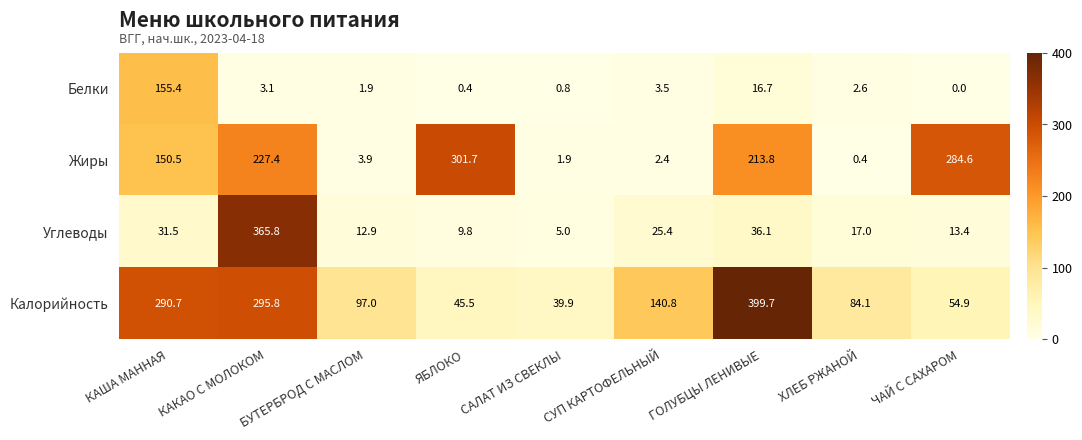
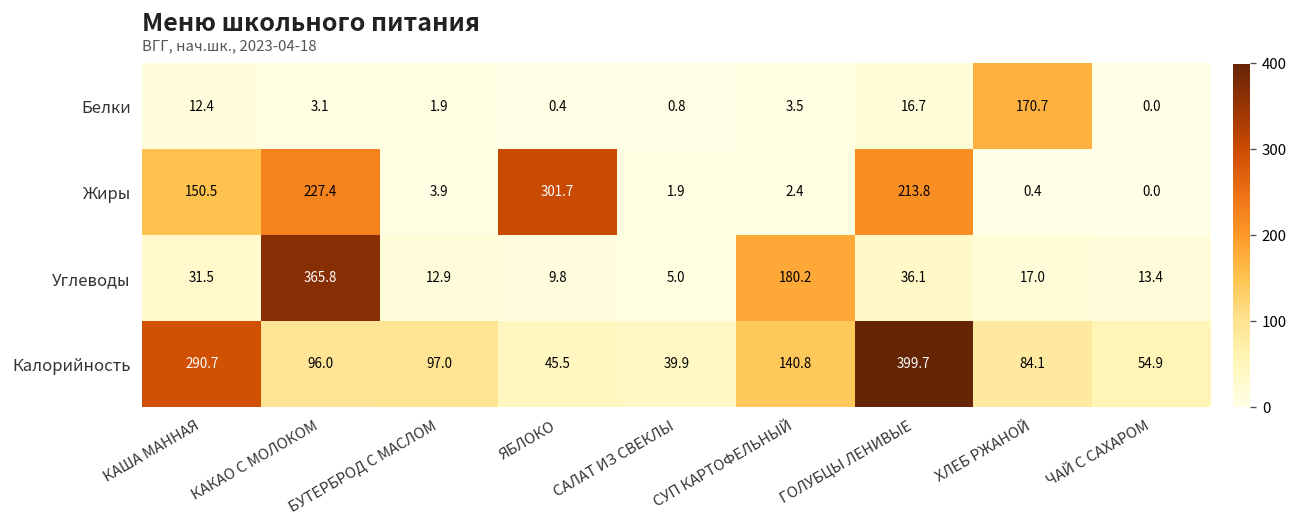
  {
    "Белки": {
-     "КАША МАННАЯ": 155.4,
+     "КАША МАННАЯ": 12.4,
      "КАКАО С МОЛОКОМ": 3.1,
      "БУТЕРБРОД С МАСЛОМ": 1.9,
      "ЯБЛОКО": 0.4,
      "САЛАТ ИЗ СВЕКЛЫ": 0.8,
      "СУП КАРТОФЕЛЬНЫЙ": 3.5,
      "ГОЛУБЦЫ ЛЕНИВЫЕ": 16.7,
-     "ХЛЕБ РЖАНОЙ": 2.6,
+     "ХЛЕБ РЖАНОЙ": 170.7,
      "ЧАЙ С САХАРОМ": 0.0
    },
    "Жиры": {
      "КАША МАННАЯ": 150.5,
      "КАКАО С МОЛОКОМ": 227.4,
      "БУТЕРБРОД С МАСЛОМ": 3.9,
      "ЯБЛОКО": 301.7,
      "САЛАТ ИЗ СВЕКЛЫ": 1.9,
      "СУП КАРТОФЕЛЬНЫЙ": 2.4,
      "ГОЛУБЦЫ ЛЕНИВЫЕ": 213.8,
      "ХЛЕБ РЖАНОЙ": 0.4,
-     "ЧАЙ С САХАРОМ": 284.6
+     "ЧАЙ С САХАРОМ": 0.0
    },
    "Углеводы": {
      "КАША МАННАЯ": 31.5,
      "КАКАО С МОЛОКОМ": 365.8,
      "БУТЕРБРОД С МАСЛОМ": 12.9,
      "ЯБЛОКО": 9.8,
      "САЛАТ ИЗ СВЕКЛЫ": 5.0,
-     "СУП КАРТОФЕЛЬНЫЙ": 25.4,
+     "СУП КАРТОФЕЛЬНЫЙ": 180.2,
      "ГОЛУБЦЫ ЛЕНИВЫЕ": 36.1,
      "ХЛЕБ РЖАНОЙ": 17.0,
      "ЧАЙ С САХАРОМ": 13.4
    },
    "Калорийность": {
      "КАША МАННАЯ": 290.7,
-     "КАКАО С МОЛОКОМ": 295.8,
+     "КАКАО С МОЛОКОМ": 96.0,
      "БУТЕРБРОД С МАСЛОМ": 97.0,
      "ЯБЛОКО": 45.5,
      "САЛАТ ИЗ СВЕКЛЫ": 39.9,
      "СУП КАРТОФЕЛЬНЫЙ": 140.8,
      "ГОЛУБЦЫ ЛЕНИВЫЕ": 399.7,
      "ХЛЕБ РЖАНОЙ": 84.1,
      "ЧАЙ С САХАРОМ": 54.9
    }
  }
